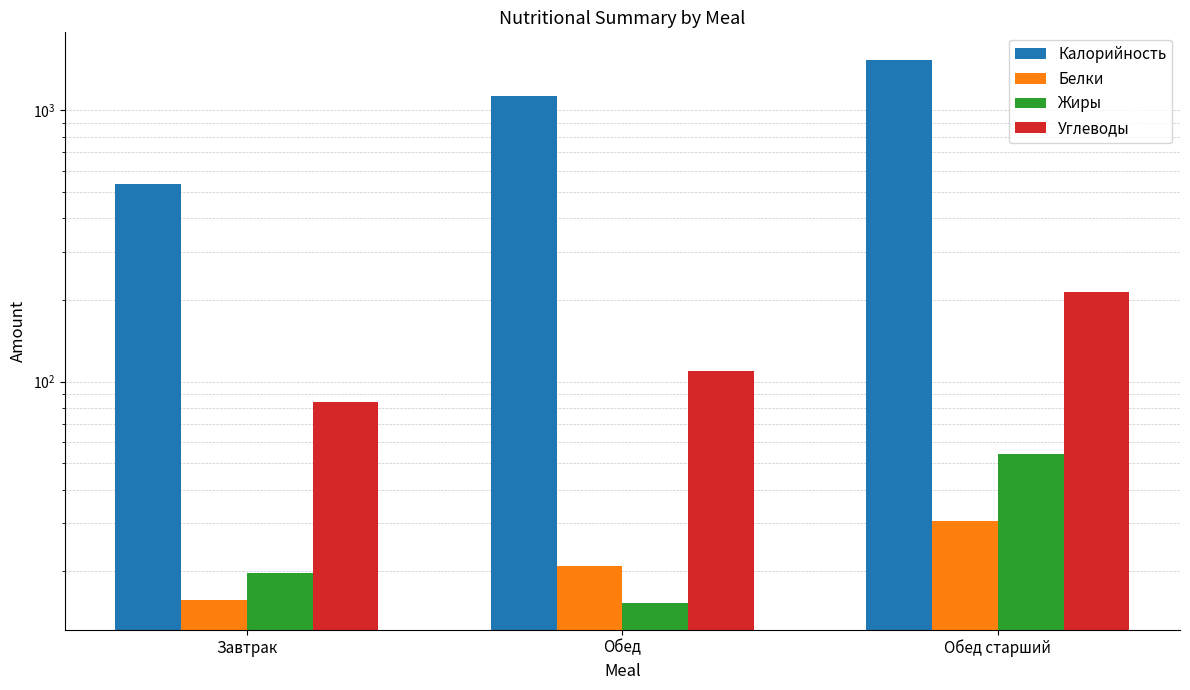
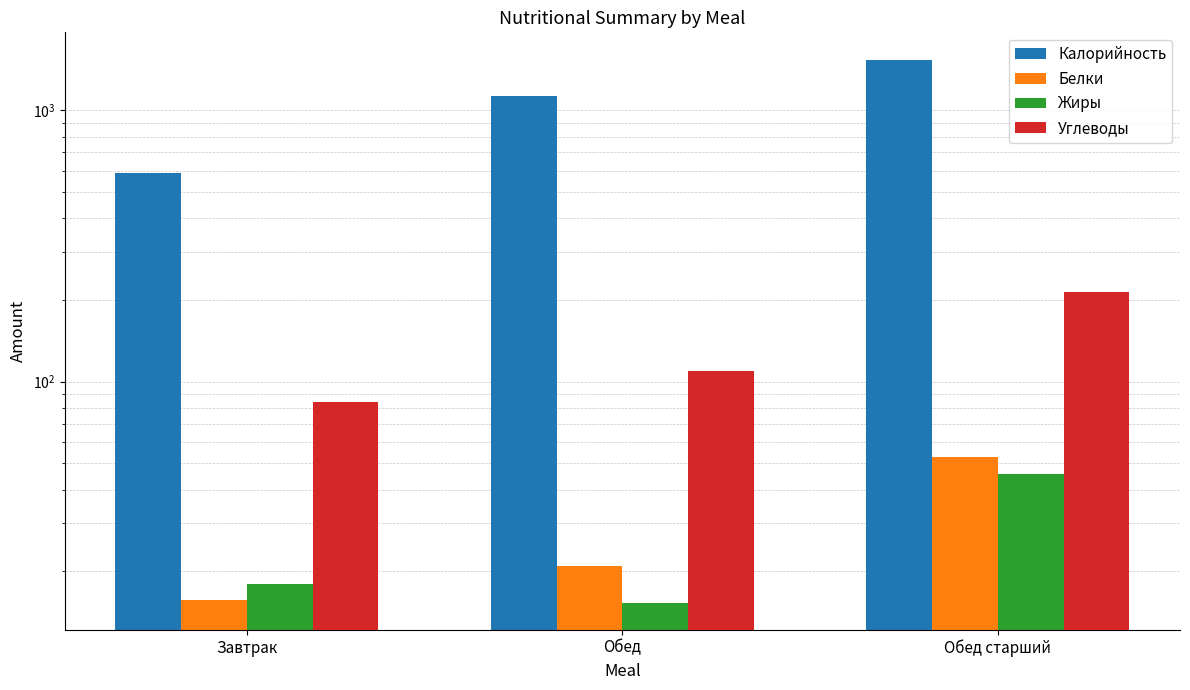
  {
    "Калорийность": {
-     "Завтрак": 540,
+     "Завтрак": 590,
      "Обед": 1130,
      "Обед старший": 1500
    },
    "Белки": {
      "Завтрак": 16,
      "Обед": 21,
-     "Обед старший": 31
+     "Обед старший": 53
    },
    "Жиры": {
-     "Завтрак": 20,
+     "Завтрак": 18,
      "Обед": 15,
-     "Обед старший": 54
+     "Обед старший": 46
    },
    "Углеводы": {
      "Завтрак": 84,
      "Обед": 110,
      "Обед старший": 210
    }
  }
